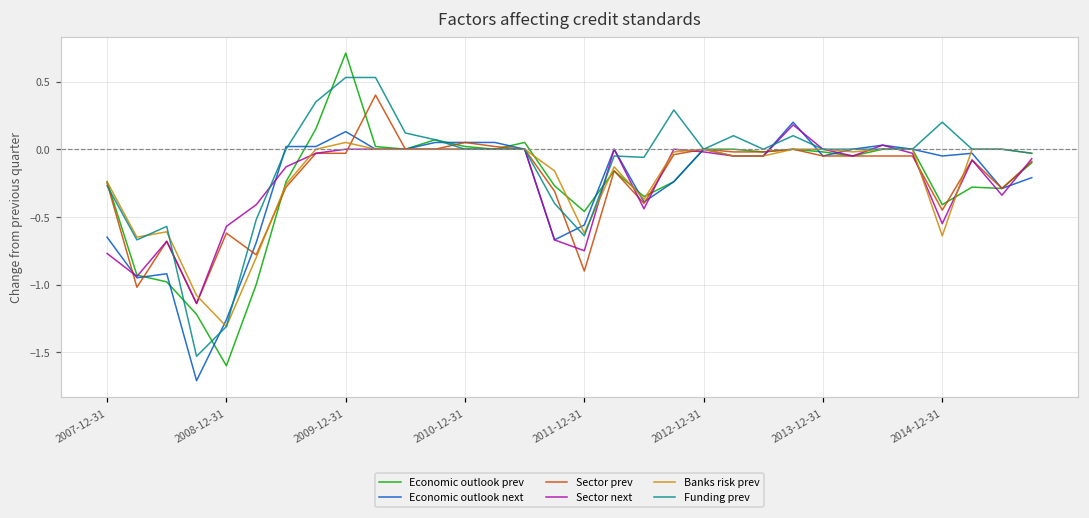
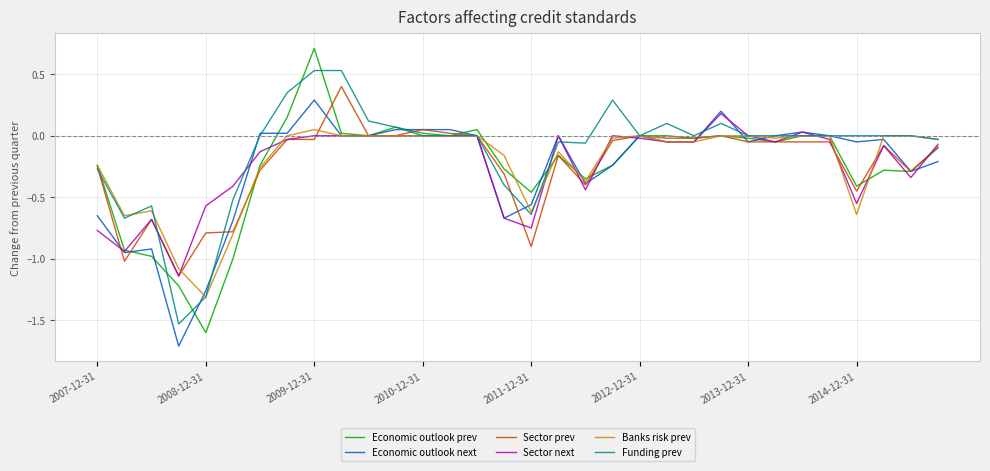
  {
    "Economic outlook prev": {
      "2008-12-31": -1.60,
      "2009-12-31": 0.71,
      "2011-12-31": -0.46,
      "2014-12-31": -0.41
    },
    "Economic outlook next": {
      "2007-12-31": -0.65,
      "2008-12-31": -1.26,
-     "2009-12-31": 0.13,
+     "2009-12-31": 0.29,
      "2011-12-31": -0.56,
      "2014-12-31": -0.05
    },
    "Sector prev": {
-     "2008-12-31": -0.62,
+     "2008-12-31": -0.79,
      "2009-12-31": -0.03,
      "2011-12-31": -0.90,
      "2014-12-31": -0.45
    },
    "Sector next": {
      "2007-12-31": -0.77,
      "2008-12-31": -0.57,
      "2009-12-31": 0.00,
      "2011-12-31": -0.75,
      "2014-12-31": -0.55
    },
    "Banks risk prev": {
      "2009-12-31": 0.05,
      "2014-12-31": -0.64
    },
    "Funding prev": {
      "2009-12-31": 0.53,
-     "2014-12-31": 0.2
+     "2014-12-31": 0.0
    }
  }
